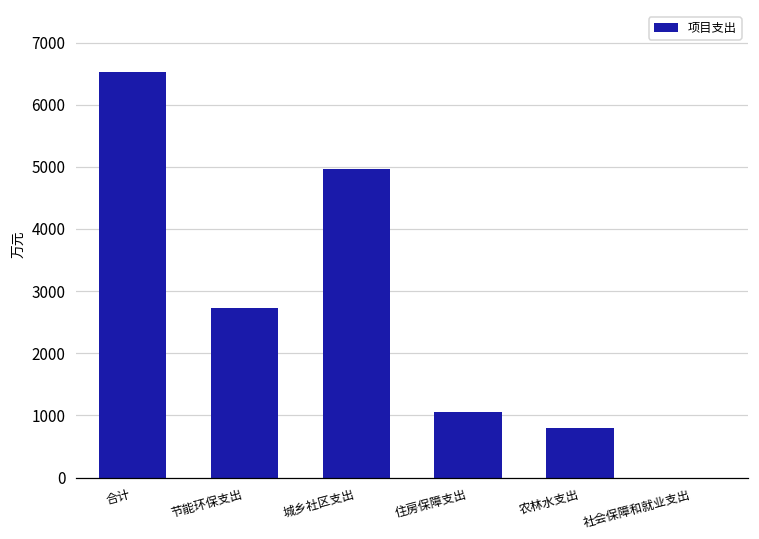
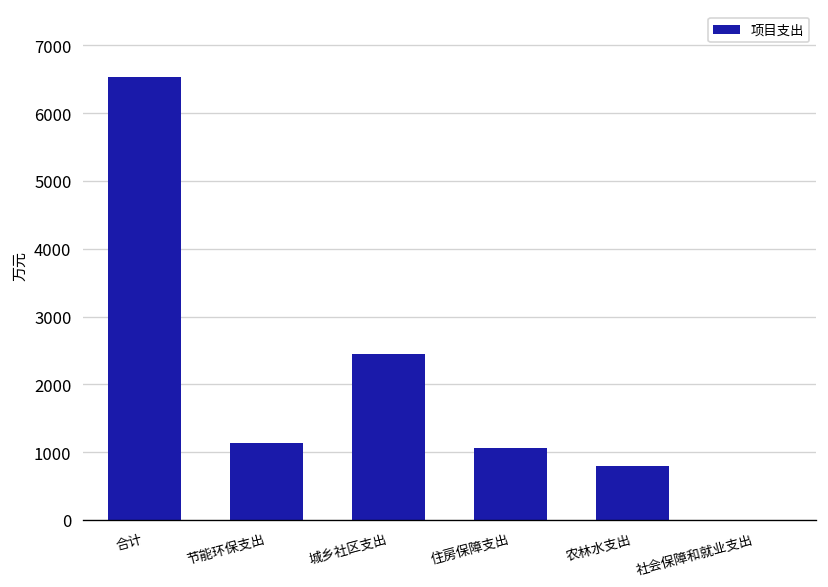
  {
    "合计": 6500,
-   "节能环保支出": 2700,
-   "城乡社区支出": 5000,
+   "节能环保支出": 1100,
+   "城乡社区支出": 2400,
    "住房保障支出": 1100,
    "农林水支出": 800,
    "社会保障和就业支出": 0
  }
